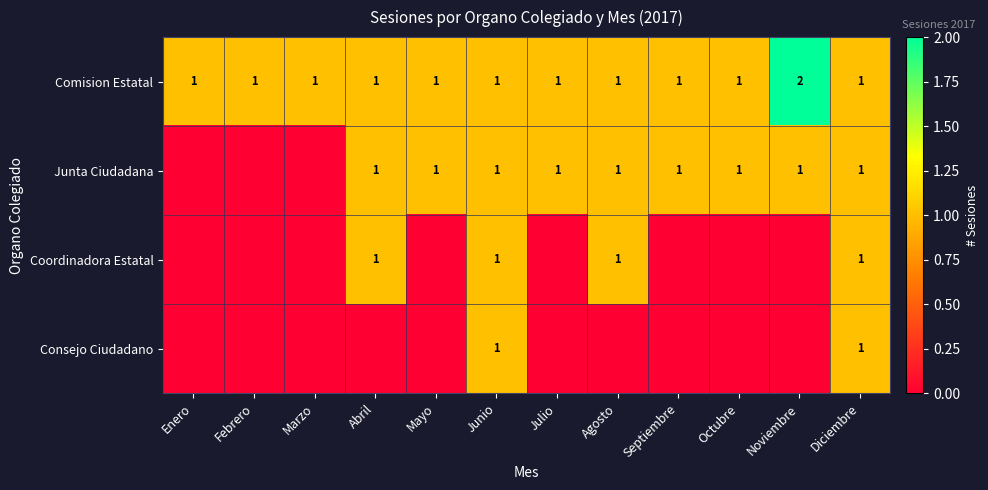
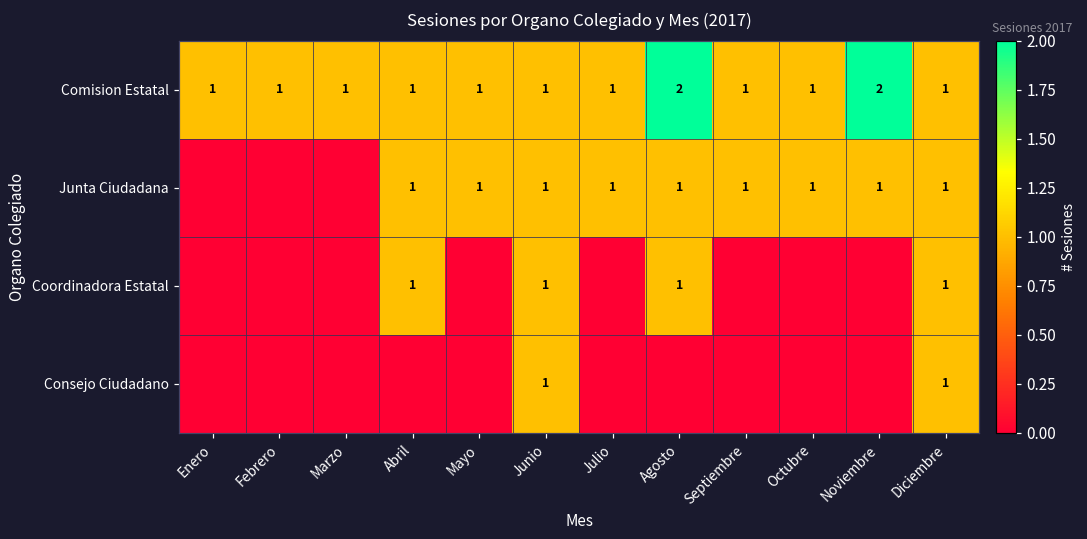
  {
    "Comision Estatal": {
      "Enero": 1,
      "Febrero": 1,
      "Marzo": 1,
      "Abril": 1,
      "Mayo": 1,
      "Junio": 1,
      "Julio": 1,
-     "Agosto": 1,
+     "Agosto": 2,
      "Septiembre": 1,
      "Octubre": 1,
      "Noviembre": 2,
      "Diciembre": 1
    },
    "Junta Ciudadana": {
      "Abril": 1,
      "Mayo": 1,
      "Junio": 1,
      "Julio": 1,
      "Agosto": 1,
      "Septiembre": 1,
      "Octubre": 1,
      "Noviembre": 1,
      "Diciembre": 1
    },
    "Coordinadora Estatal": {
      "Abril": 1,
      "Junio": 1,
      "Agosto": 1,
      "Diciembre": 1
    },
    "Consejo Ciudadano": {
      "Junio": 1,
      "Diciembre": 1
    }
  }
